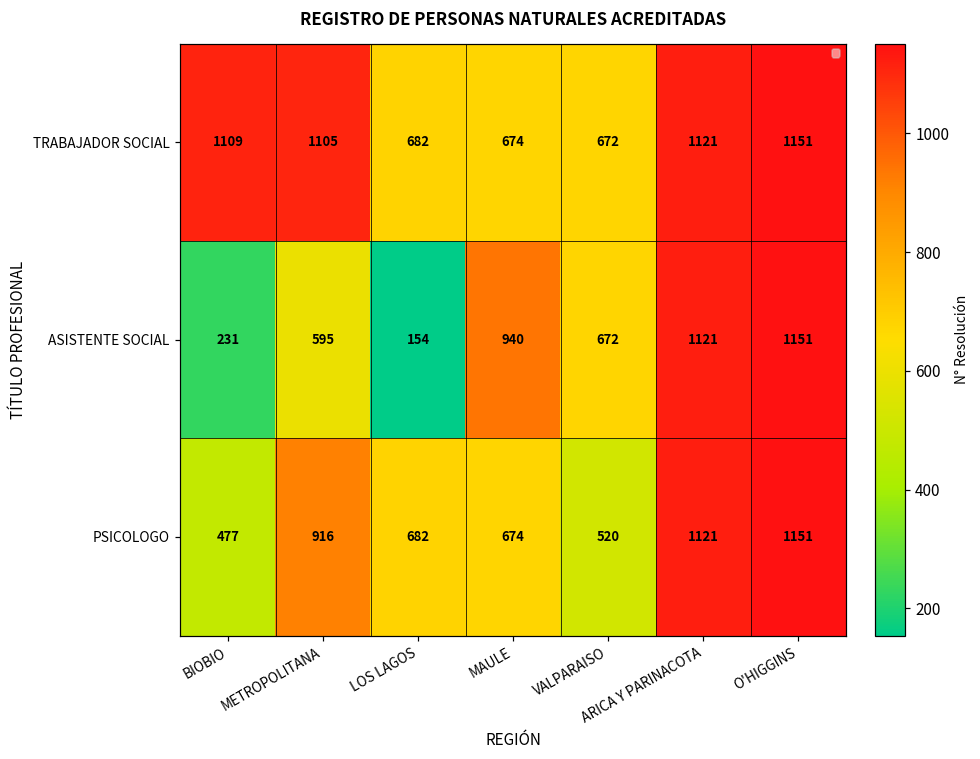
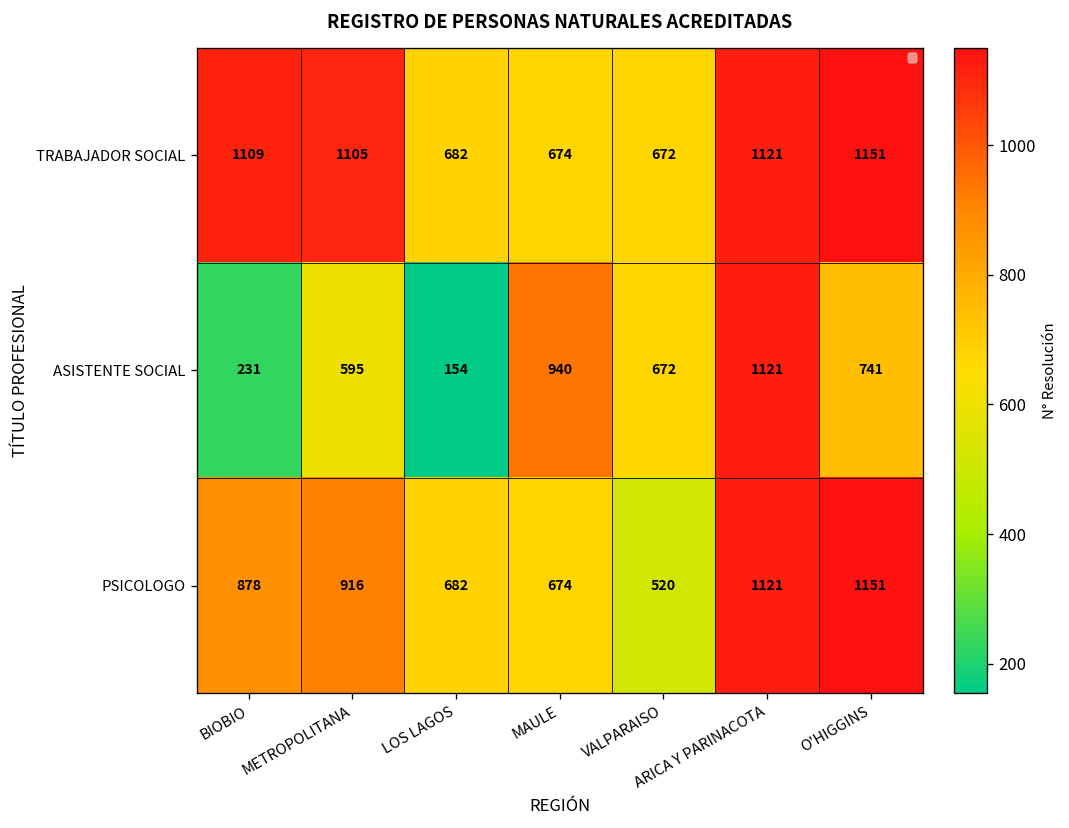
  {
    "TRABAJADOR SOCIAL": {
      "BIOBIO": 1109,
      "METROPOLITANA": 1105,
      "LOS LAGOS": 682,
      "MAULE": 674,
      "VALPARAISO": 672,
      "ARICA Y PARINACOTA": 1121,
      "O'HIGGINS": 1151
    },
    "ASISTENTE SOCIAL": {
      "BIOBIO": 231,
      "METROPOLITANA": 595,
      "LOS LAGOS": 154,
      "MAULE": 940,
      "VALPARAISO": 672,
      "ARICA Y PARINACOTA": 1121,
-     "O'HIGGINS": 1151
+     "O'HIGGINS": 741
    },
    "PSICOLOGO": {
-     "BIOBIO": 477,
+     "BIOBIO": 878,
      "METROPOLITANA": 916,
      "LOS LAGOS": 682,
      "MAULE": 674,
      "VALPARAISO": 520,
      "ARICA Y PARINACOTA": 1121,
      "O'HIGGINS": 1151
    }
  }
